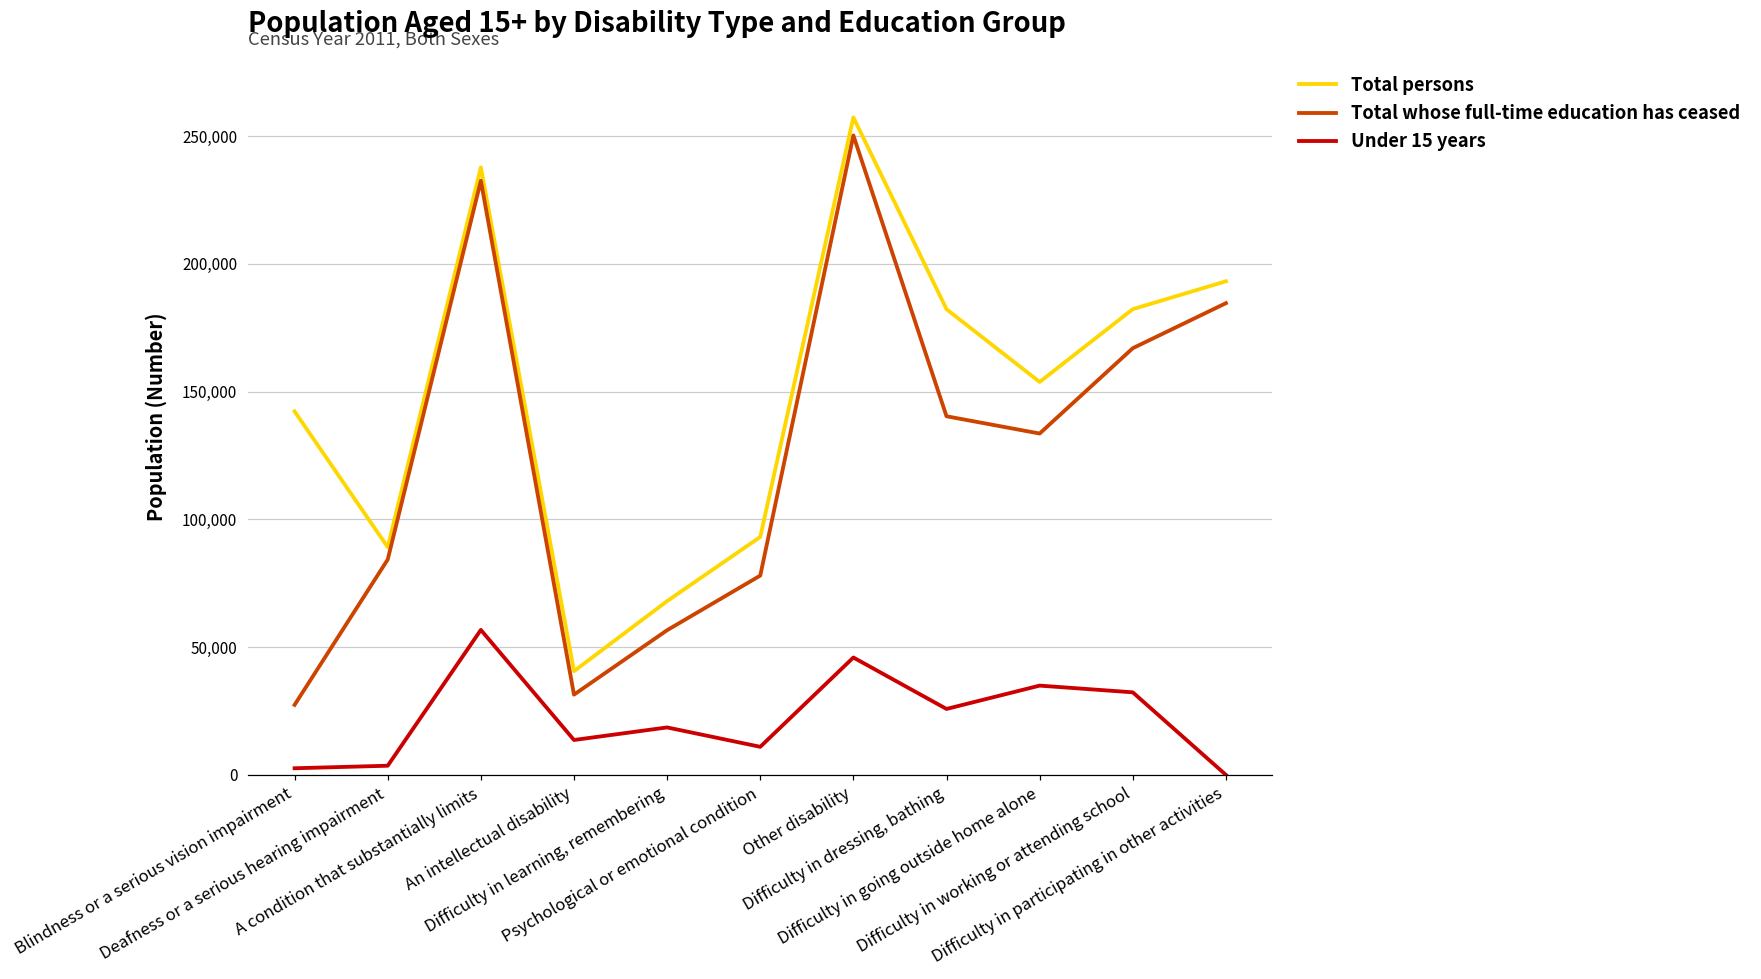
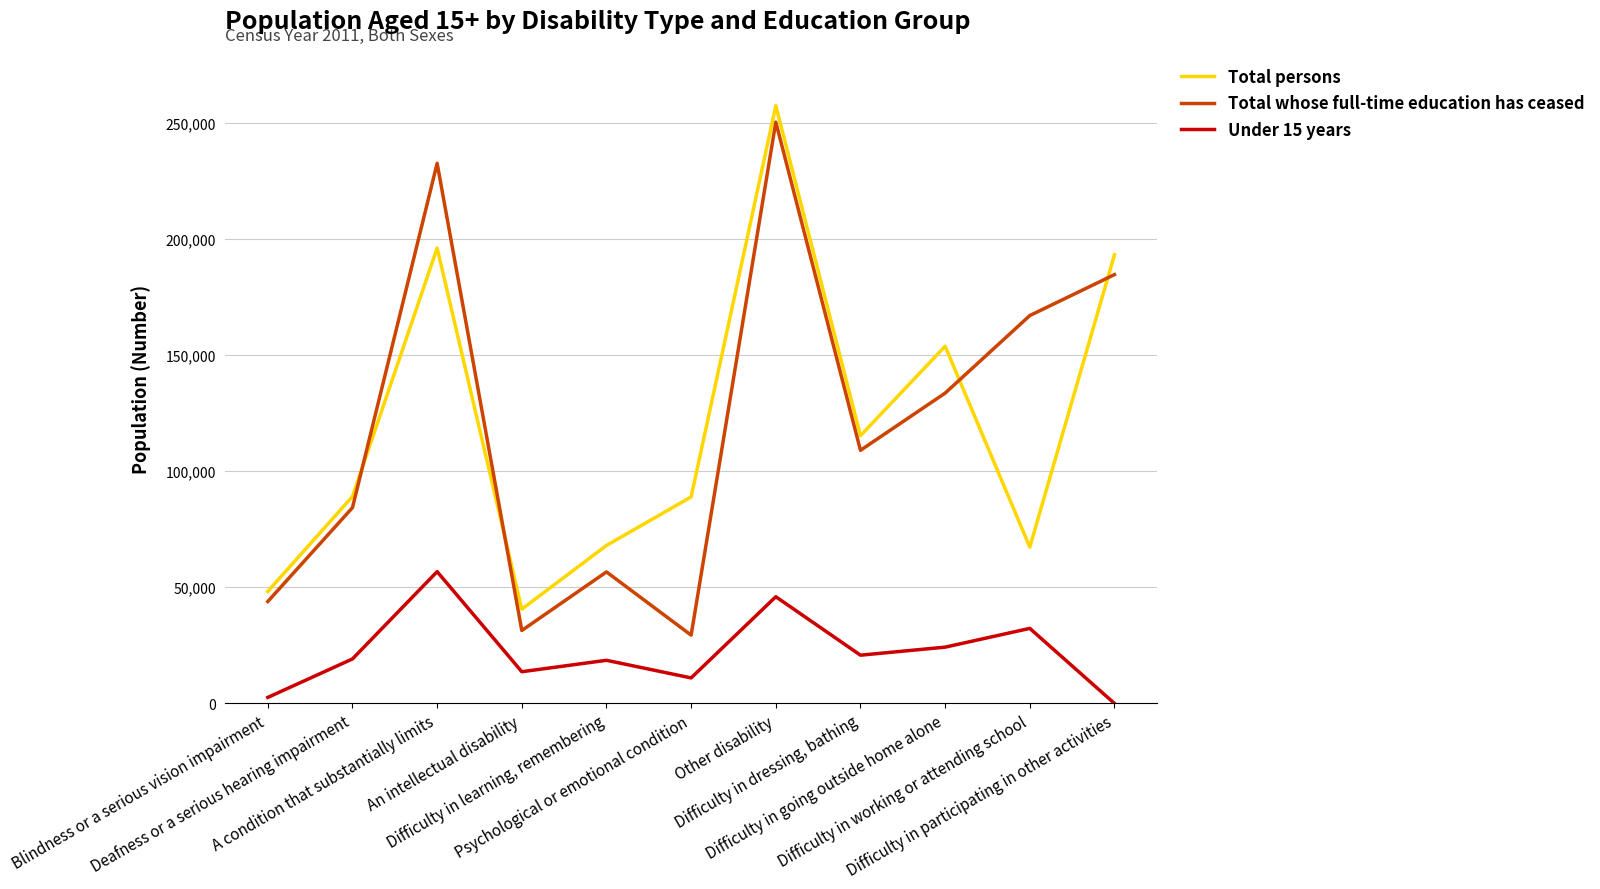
  {
    "Total persons": {
-     "Blindness or a serious vision impairment": "142,000",
+     "Blindness or a serious vision impairment": "48,000",
      "Deafness or a serious hearing impairment": "89,000",
-     "A condition that substantially limits": "238,000",
+     "A condition that substantially limits": "196,000",
      "An intellectual disability": "41,000",
      "Difficulty in learning, remembering": "68,000",
-     "Psychological or emotional condition": "93,000",
+     "Psychological or emotional condition": "89,000",
      "Other disability": "257,000",
-     "Difficulty in dressing, bathing": "182,000",
+     "Difficulty in dressing, bathing": "115,000",
      "Difficulty in going outside home alone": "154,000",
-     "Difficulty in working or attending school": "182,000",
+     "Difficulty in working or attending school": "67,000",
      "Difficulty in participating in other activities": "193,000"
    },
    "Total whose full-time education has ceased": {
-     "Blindness or a serious vision impairment": "27,000",
+     "Blindness or a serious vision impairment": "44,000",
      "Deafness or a serious hearing impairment": "84,000",
      "A condition that substantially limits": "233,000",
      "An intellectual disability": "31,000",
      "Difficulty in learning, remembering": "57,000",
-     "Psychological or emotional condition": "78,000",
+     "Psychological or emotional condition": "29,000",
      "Other disability": "250,000",
-     "Difficulty in dressing, bathing": "140,000",
+     "Difficulty in dressing, bathing": "109,000",
      "Difficulty in going outside home alone": "134,000",
      "Difficulty in working or attending school": "167,000",
      "Difficulty in participating in other activities": "185,000"
    },
    "Under 15 years": {
      "Blindness or a serious vision impairment": "3,000",
-     "Deafness or a serious hearing impairment": "4,000",
+     "Deafness or a serious hearing impairment": "19,000",
      "A condition that substantially limits": "57,000",
      "An intellectual disability": "14,000",
      "Difficulty in learning, remembering": "19,000",
      "Psychological or emotional condition": "11,000",
      "Other disability": "46,000",
-     "Difficulty in dressing, bathing": "26,000",
-     "Difficulty in going outside home alone": "35,000",
+     "Difficulty in dressing, bathing": "21,000",
+     "Difficulty in going outside home alone": "24,000",
      "Difficulty in working or attending school": "32,000",
      "Difficulty in participating in other activities": "0"
    }
  }
